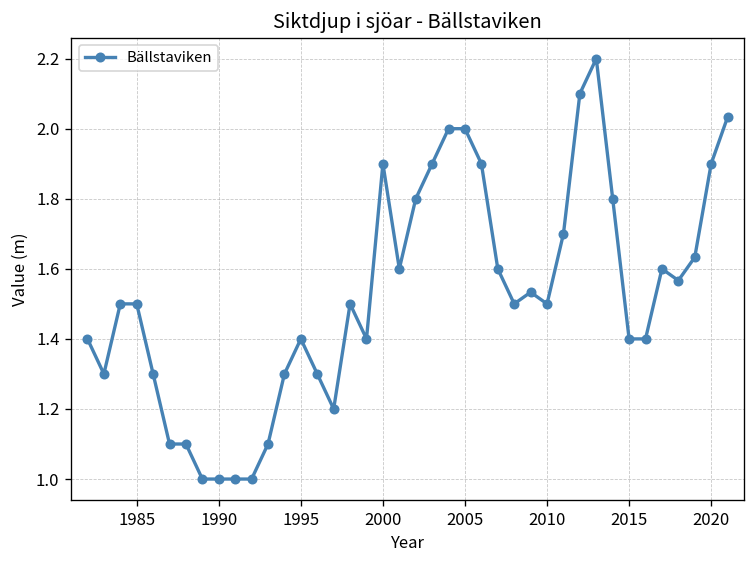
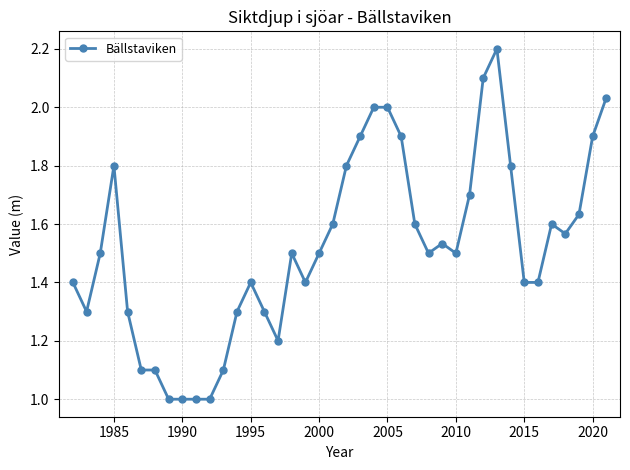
  {
-   "1985": 1.5,
+   "1985": 1.8,
    "1990": 1.0,
    "1995": 1.4,
-   "2000": 1.9,
+   "2000": 1.5,
    "2005": 2.0,
    "2010": 1.5,
    "2015": 1.4,
    "2020": 1.9
  }
